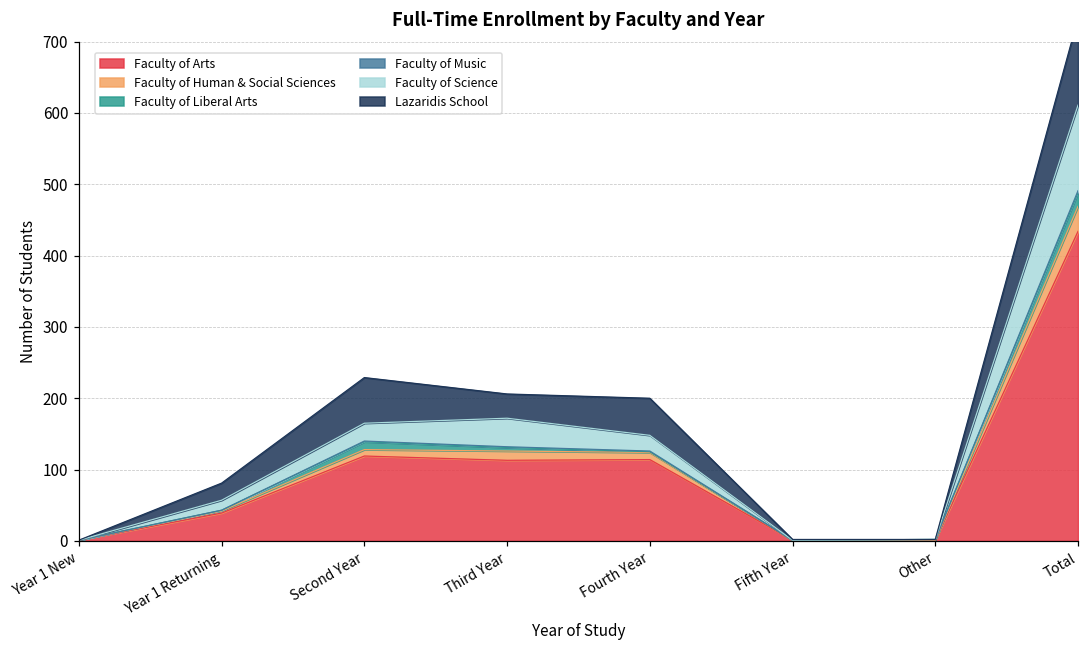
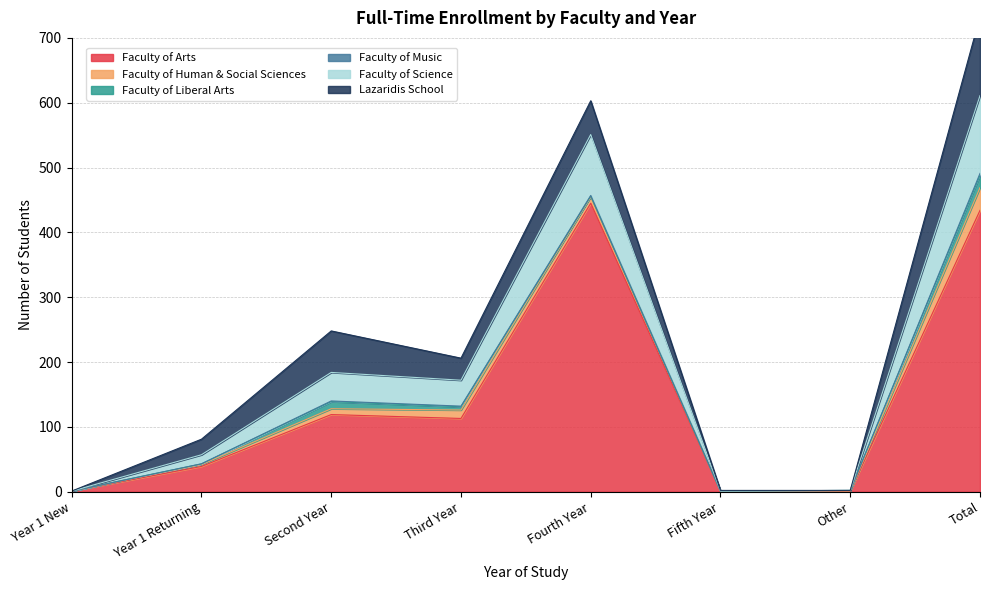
  {
    "Faculty of Arts": {
      "Second Year": 120,
      "Third Year": 110,
-     "Fourth Year": 110,
+     "Fourth Year": 450,
      "Total": 430
    },
    "Faculty of Human & Social Sciences": {
      "Second Year": 10,
      "Third Year": 10,
      "Total": 40
    },
    "Faculty of Science": {
      "Year 1 Returning": 10,
-     "Second Year": 30,
+     "Second Year": 40,
      "Third Year": 40,
-     "Fourth Year": 20,
+     "Fourth Year": 90,
      "Total": 120
    },
    "Lazaridis School": {
      "Year 1 Returning": 20,
      "Second Year": 60,
      "Third Year": 30,
      "Fourth Year": 50
    }
  }
